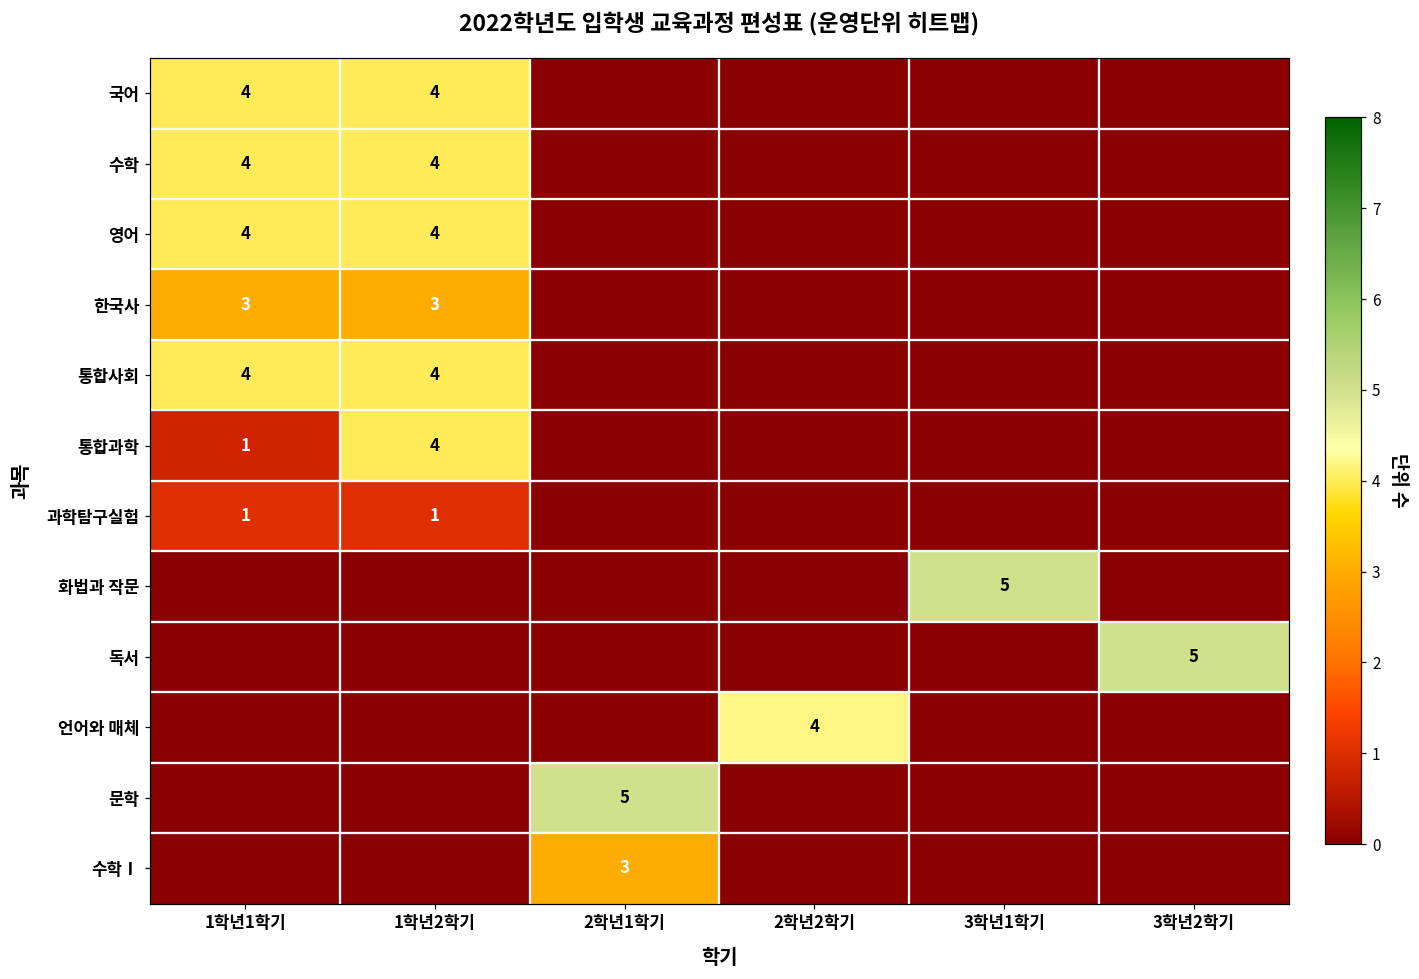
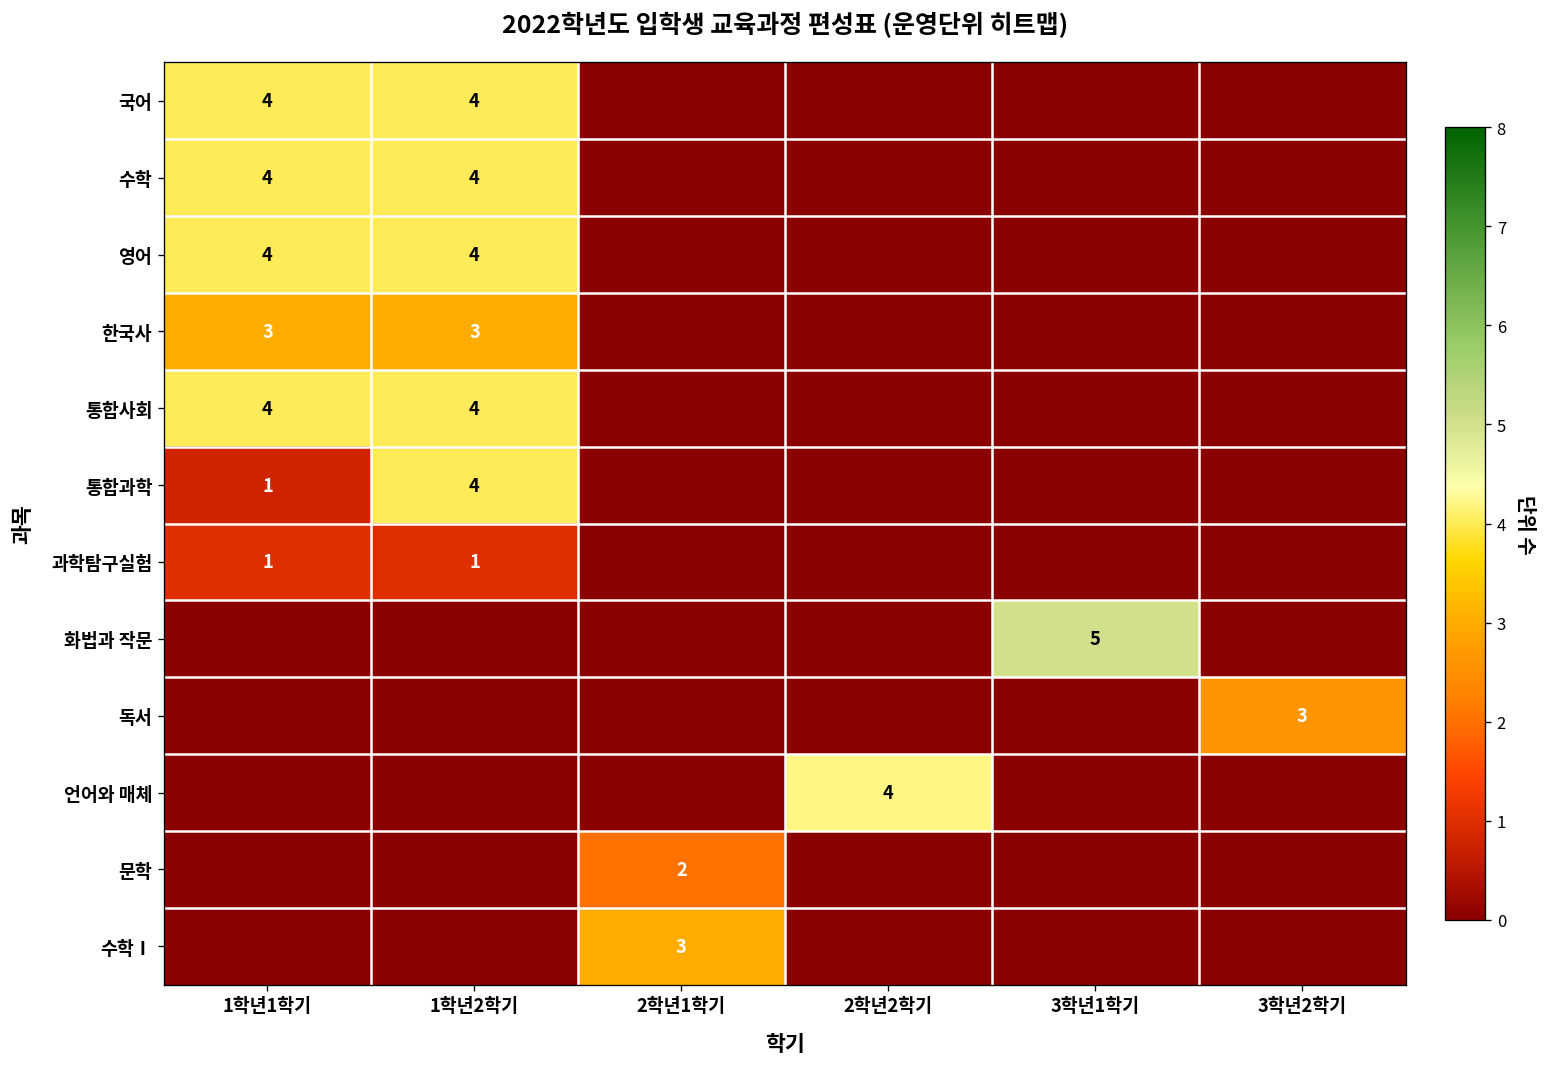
  {
    "국어": {
      "1학년1학기": 4,
      "1학년2학기": 4
    },
    "수학": {
      "1학년1학기": 4,
      "1학년2학기": 4
    },
    "영어": {
      "1학년1학기": 4,
      "1학년2학기": 4
    },
    "한국사": {
      "1학년1학기": 3,
      "1학년2학기": 3
    },
    "통합사회": {
      "1학년1학기": 4,
      "1학년2학기": 4
    },
    "통합과학": {
      "1학년1학기": 1,
      "1학년2학기": 4
    },
    "과학탐구실험": {
      "1학년1학기": 1,
      "1학년2학기": 1
    },
    "화법과 작문": {
      "3학년1학기": 5
    },
    "독서": {
-     "3학년2학기": 5
+     "3학년2학기": 3
    },
    "언어와 매체": {
      "2학년2학기": 4
    },
    "문학": {
-     "2학년1학기": 5
+     "2학년1학기": 2
    },
    "수학Ⅰ": {
      "2학년1학기": 3
    }
  }
